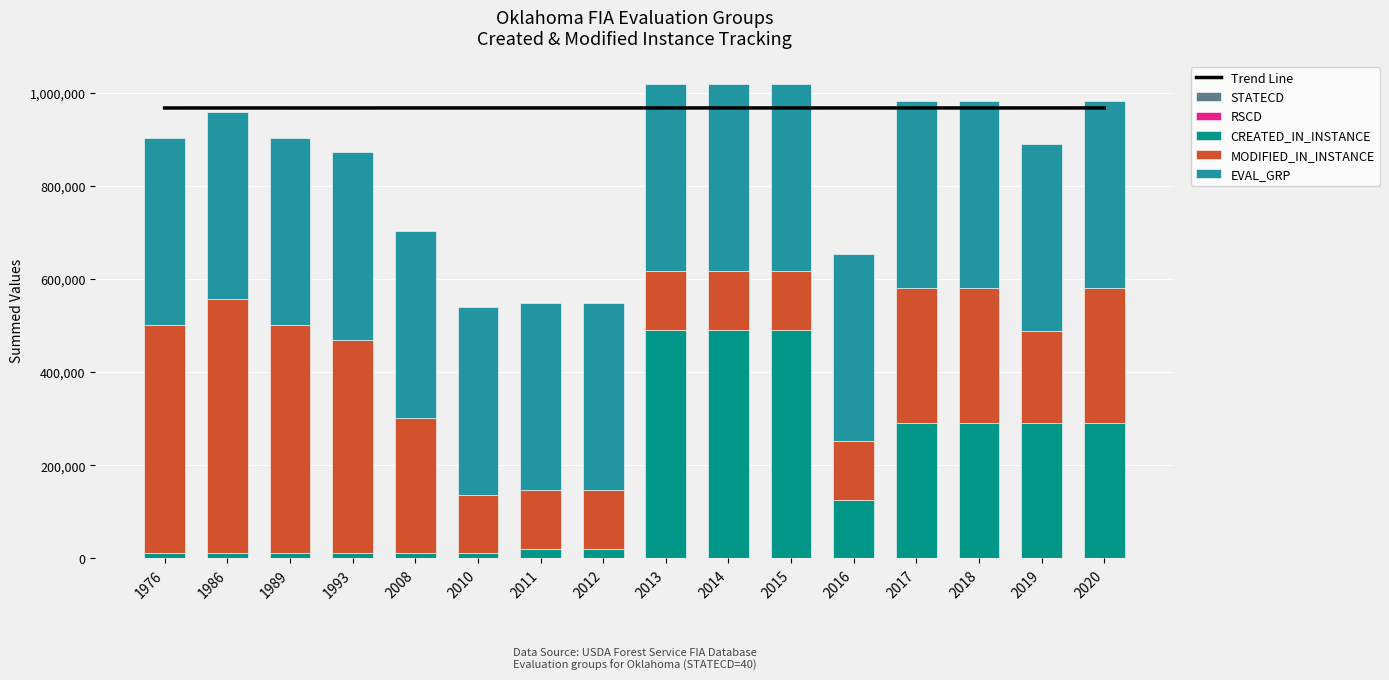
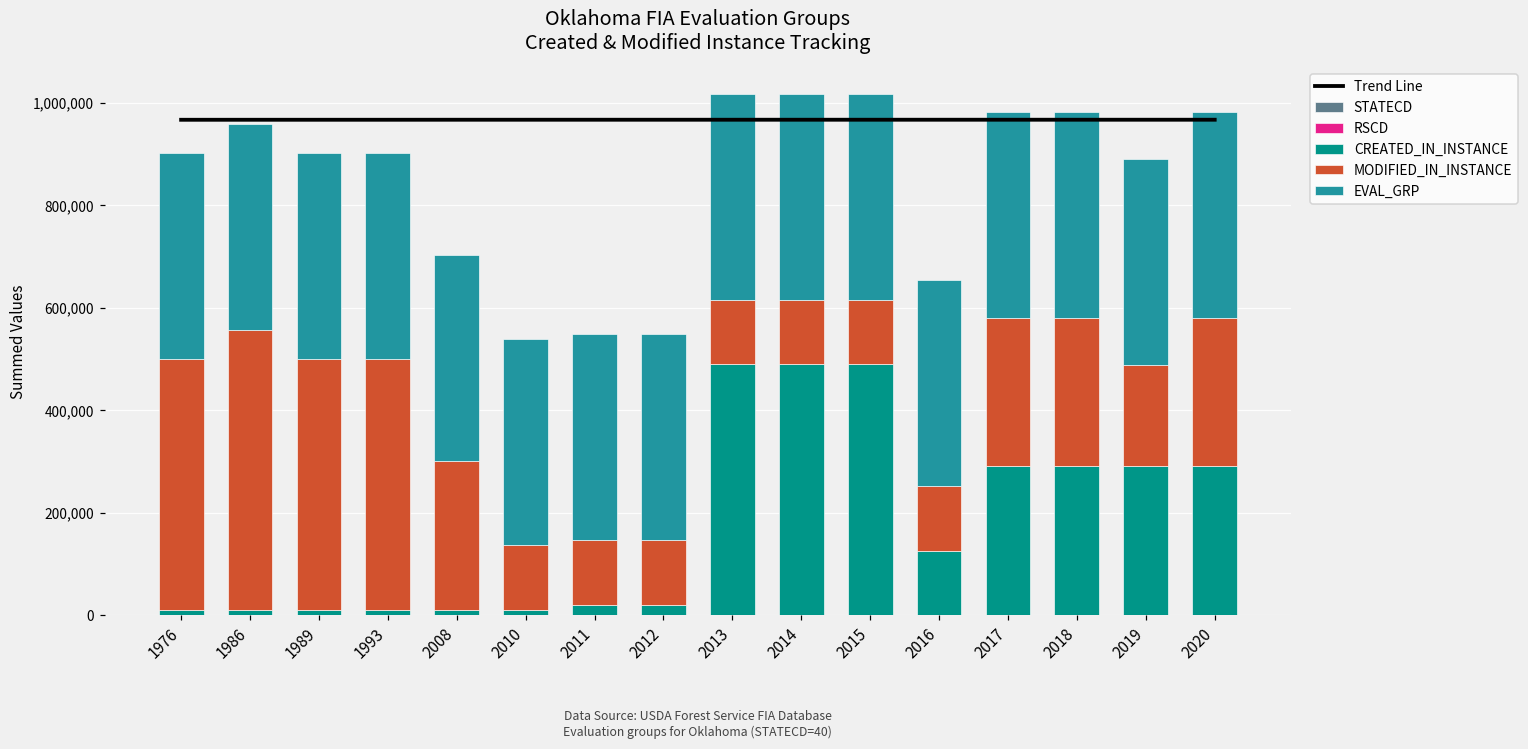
  {
    "Trend Line": {
      "1976": "970,000",
      "1986": "970,000",
      "1989": "970,000",
      "1993": "970,000",
      "2008": "970,000",
      "2010": "970,000",
      "2011": "970,000",
      "2012": "970,000",
      "2013": "970,000",
      "2014": "970,000",
      "2015": "970,000",
      "2016": "970,000",
      "2017": "970,000",
      "2018": "970,000",
      "2019": "970,000",
      "2020": "970,000"
    },
    "MODIFIED_IN_INSTANCE": {
      "1976": "490,000",
      "1986": "550,000",
      "1989": "490,000",
-     "1993": "460,000",
+     "1993": "490,000",
      "2008": "290,000",
      "2010": "130,000",
      "2011": "130,000",
      "2012": "130,000",
      "2013": "130,000",
      "2014": "130,000",
      "2015": "130,000",
      "2016": "130,000",
      "2017": "290,000",
      "2018": "290,000",
      "2019": "200,000",
      "2020": "290,000"
    }
  }
